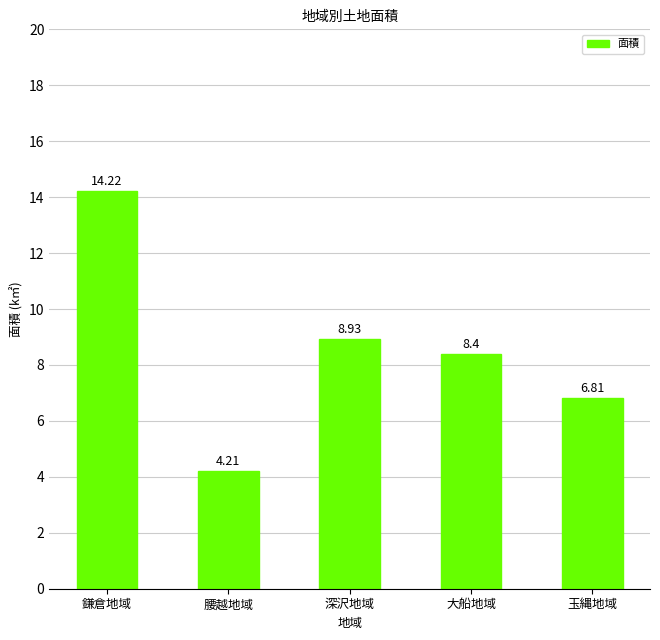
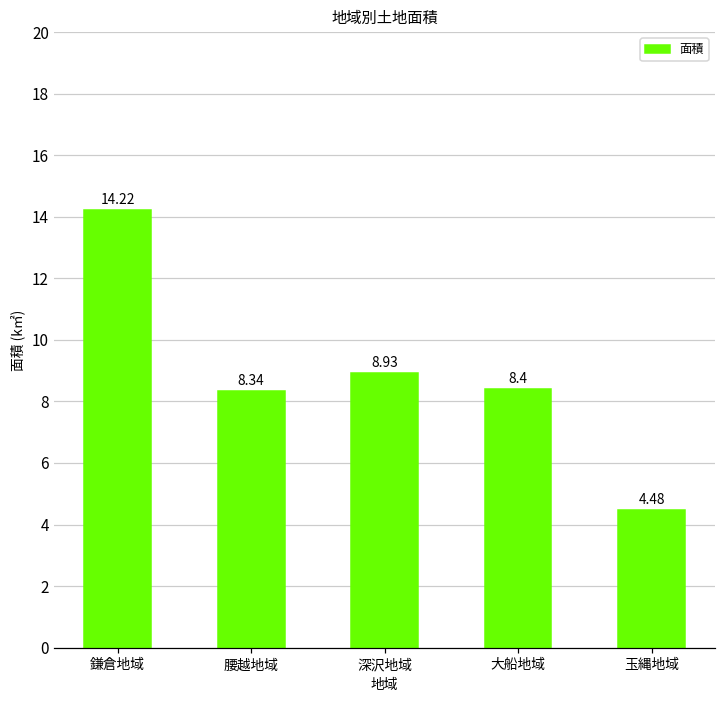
  {
    "鎌倉地域": 14.22,
-   "腰越地域": 4.21,
+   "腰越地域": 8.34,
    "深沢地域": 8.93,
    "大船地域": 8.4,
-   "玉縄地域": 6.81
+   "玉縄地域": 4.48
  }
